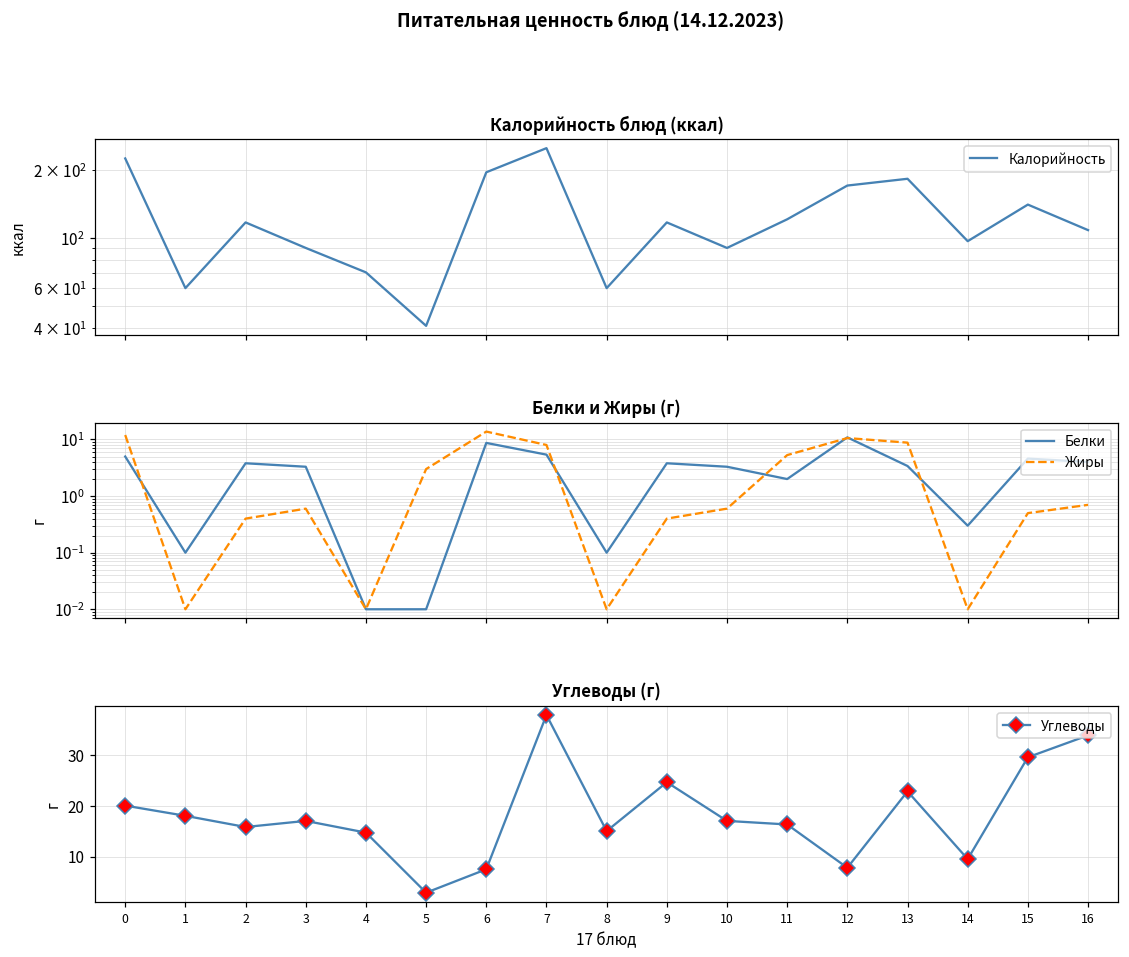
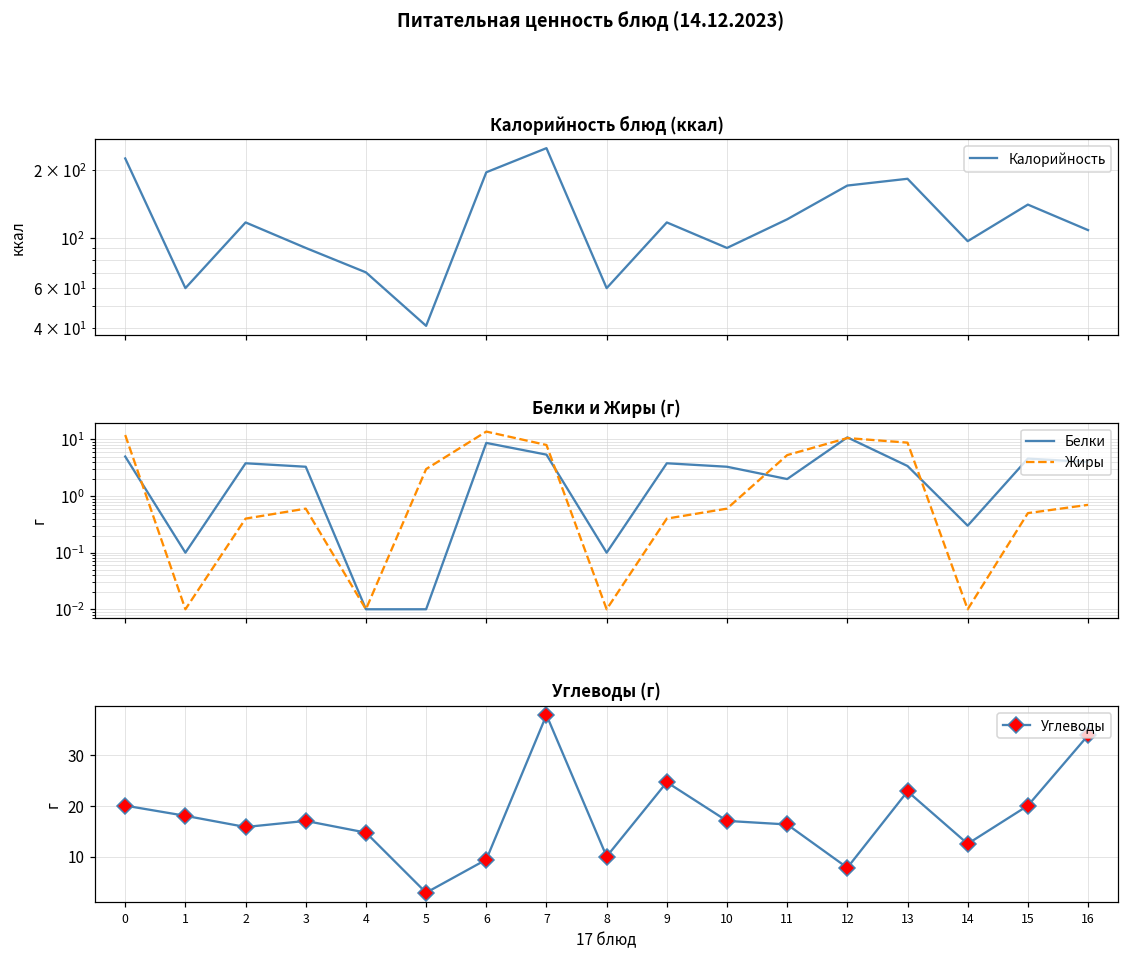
  {
    "Углеводы (г)": {
      "0": 20,
      "1": 18,
      "2": 16,
      "3": 17,
      "4": 15,
      "5": 3,
-     "6": 8,
+     "6": 9,
      "7": 38,
-     "8": 15,
+     "8": 10,
      "9": 25,
      "10": 17,
      "11": 16,
      "12": 8,
      "13": 23,
-     "14": 10,
-     "15": 30
+     "14": 13,
+     "15": 20
    }
  }
